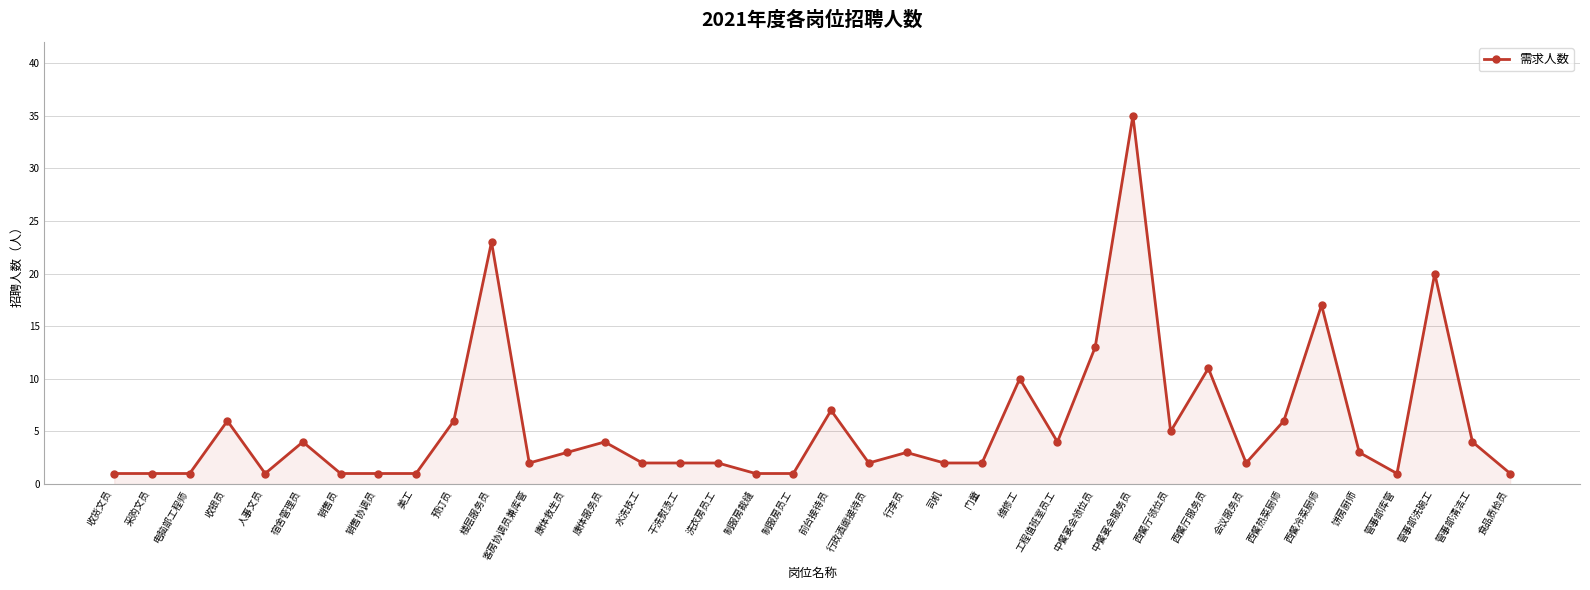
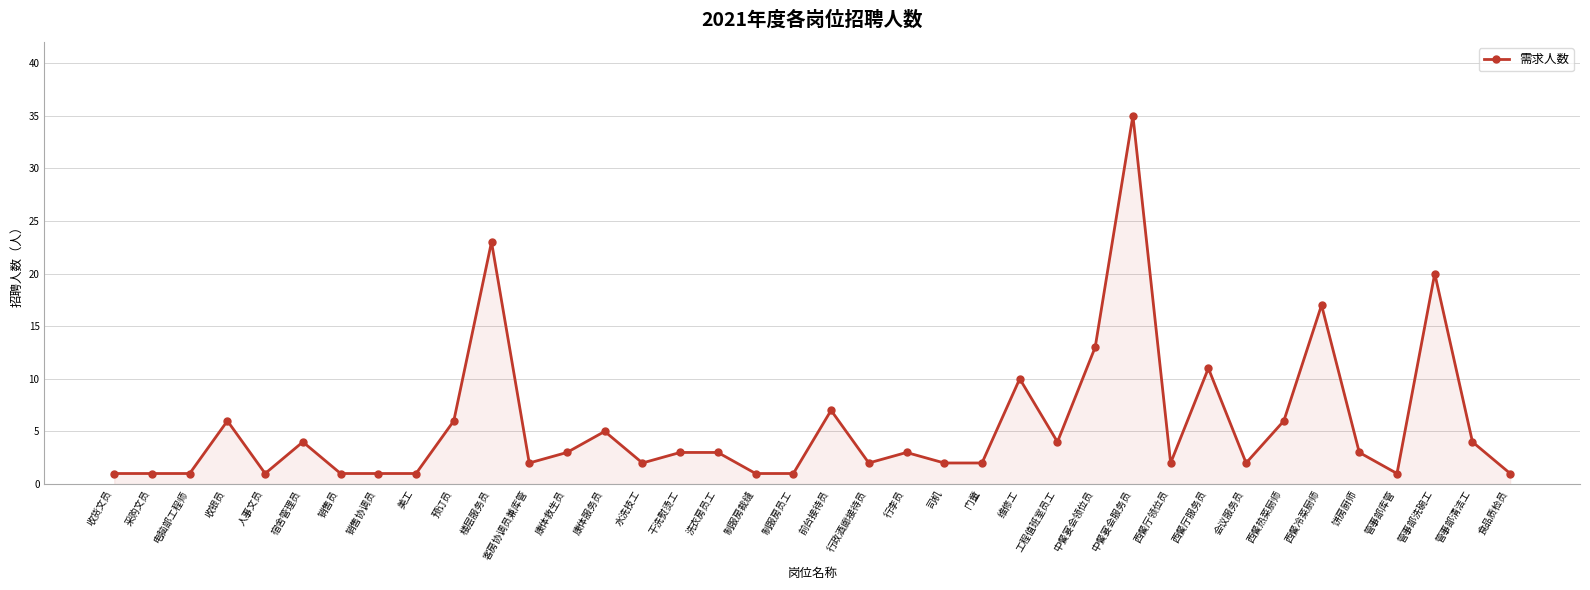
  {
    "收货文员": 1,
    "采购文员": 1,
    "电脑部工程师": 1,
    "收银员": 6,
    "人事文员": 1,
    "宿舍管理员": 4,
    "销售员": 1,
    "销售协调员": 1,
    "美工": 1,
    "预订员": 6,
    "楼层服务员": 23,
    "客房协调员兼库管": 2,
    "康体救生员": 3,
-   "康体服务员": 4,
+   "康体服务员": 5,
    "水洗技工": 2,
-   "干洗熨烫工": 2,
-   "洗衣房员工": 2,
+   "干洗熨烫工": 3,
+   "洗衣房员工": 3,
    "制服房裁缝": 1,
    "制服房员工": 1,
    "前台接待员": 7,
    "行政酒廊接待员": 2,
    "行李员": 3,
    "司机": 2,
    "门童": 2,
    "维修工": 10,
    "工程值班室员工": 4,
    "中餐宴会领位员": 13,
    "中餐宴会服务员": 35,
-   "西餐厅领位员": 5,
+   "西餐厅领位员": 2,
    "西餐厅服务员": 11,
    "会议服务员": 2,
    "西餐热菜厨师": 6,
    "西餐冷菜厨师": 17,
    "饼房厨师": 3,
    "管事部库管": 1,
    "管事部洗碗工": 20,
    "管事部清洁工": 4,
    "食品质检员": 1
  }
